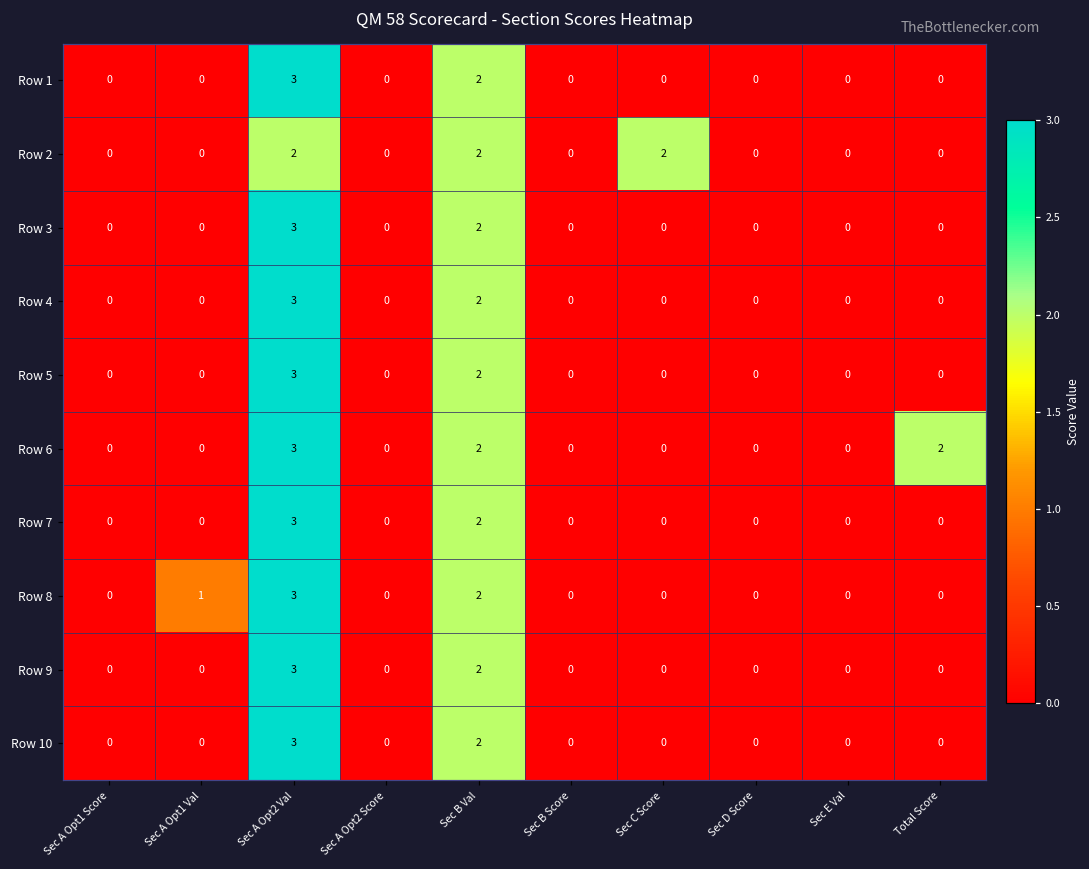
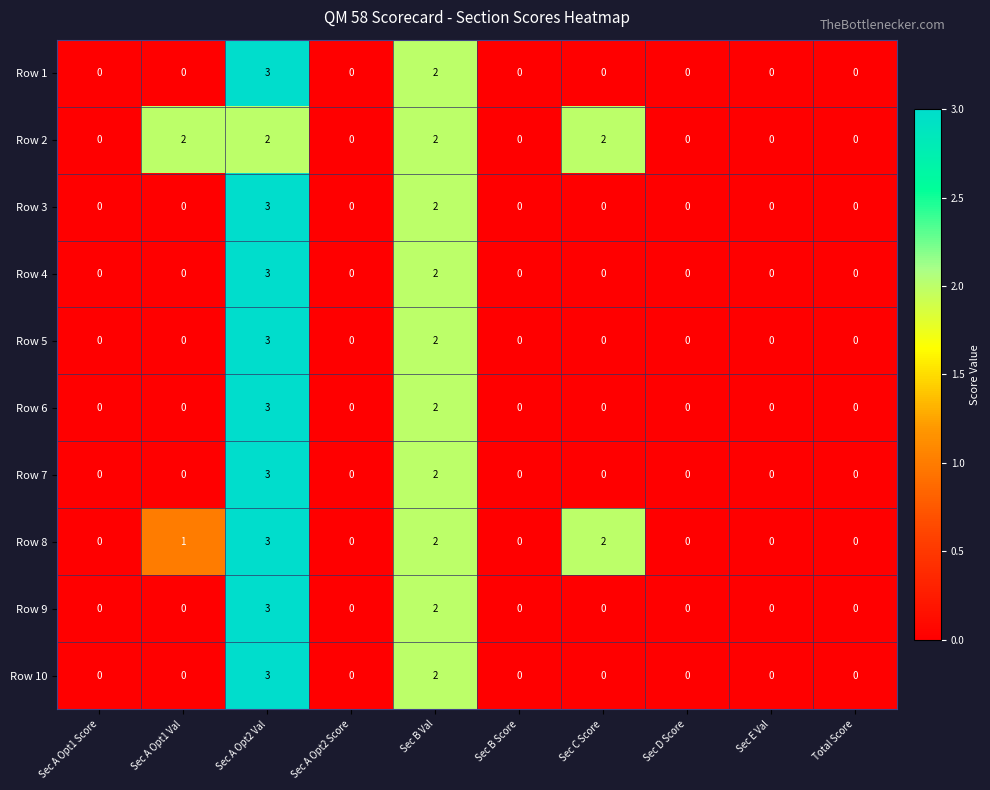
  {
    "Row 1": {
      "Sec A Opt1 Score": 0,
      "Sec A Opt1 Val": 0,
      "Sec A Opt2 Val": 3,
      "Sec A Opt2 Score": 0,
      "Sec B Val": 2,
      "Sec B Score": 0,
      "Sec C Score": 0,
      "Sec D Score": 0,
      "Sec E Val": 0,
      "Total Score": 0
    },
    "Row 2": {
      "Sec A Opt1 Score": 0,
-     "Sec A Opt1 Val": 0,
+     "Sec A Opt1 Val": 2,
      "Sec A Opt2 Val": 2,
      "Sec A Opt2 Score": 0,
      "Sec B Val": 2,
      "Sec B Score": 0,
      "Sec C Score": 2,
      "Sec D Score": 0,
      "Sec E Val": 0,
      "Total Score": 0
    },
    "Row 3": {
      "Sec A Opt1 Score": 0,
      "Sec A Opt1 Val": 0,
      "Sec A Opt2 Val": 3,
      "Sec A Opt2 Score": 0,
      "Sec B Val": 2,
      "Sec B Score": 0,
      "Sec C Score": 0,
      "Sec D Score": 0,
      "Sec E Val": 0,
      "Total Score": 0
    },
    "Row 4": {
      "Sec A Opt1 Score": 0,
      "Sec A Opt1 Val": 0,
      "Sec A Opt2 Val": 3,
      "Sec A Opt2 Score": 0,
      "Sec B Val": 2,
      "Sec B Score": 0,
      "Sec C Score": 0,
      "Sec D Score": 0,
      "Sec E Val": 0,
      "Total Score": 0
    },
    "Row 5": {
      "Sec A Opt1 Score": 0,
      "Sec A Opt1 Val": 0,
      "Sec A Opt2 Val": 3,
      "Sec A Opt2 Score": 0,
      "Sec B Val": 2,
      "Sec B Score": 0,
      "Sec C Score": 0,
      "Sec D Score": 0,
      "Sec E Val": 0,
      "Total Score": 0
    },
    "Row 6": {
      "Sec A Opt1 Score": 0,
      "Sec A Opt1 Val": 0,
      "Sec A Opt2 Val": 3,
      "Sec A Opt2 Score": 0,
      "Sec B Val": 2,
      "Sec B Score": 0,
      "Sec C Score": 0,
      "Sec D Score": 0,
      "Sec E Val": 0,
-     "Total Score": 2
+     "Total Score": 0
    },
    "Row 7": {
      "Sec A Opt1 Score": 0,
      "Sec A Opt1 Val": 0,
      "Sec A Opt2 Val": 3,
      "Sec A Opt2 Score": 0,
      "Sec B Val": 2,
      "Sec B Score": 0,
      "Sec C Score": 0,
      "Sec D Score": 0,
      "Sec E Val": 0,
      "Total Score": 0
    },
    "Row 8": {
      "Sec A Opt1 Score": 0,
      "Sec A Opt1 Val": 1,
      "Sec A Opt2 Val": 3,
      "Sec A Opt2 Score": 0,
      "Sec B Val": 2,
      "Sec B Score": 0,
-     "Sec C Score": 0,
+     "Sec C Score": 2,
      "Sec D Score": 0,
      "Sec E Val": 0,
      "Total Score": 0
    },
    "Row 9": {
      "Sec A Opt1 Score": 0,
      "Sec A Opt1 Val": 0,
      "Sec A Opt2 Val": 3,
      "Sec A Opt2 Score": 0,
      "Sec B Val": 2,
      "Sec B Score": 0,
      "Sec C Score": 0,
      "Sec D Score": 0,
      "Sec E Val": 0,
      "Total Score": 0
    },
    "Row 10": {
      "Sec A Opt1 Score": 0,
      "Sec A Opt1 Val": 0,
      "Sec A Opt2 Val": 3,
      "Sec A Opt2 Score": 0,
      "Sec B Val": 2,
      "Sec B Score": 0,
      "Sec C Score": 0,
      "Sec D Score": 0,
      "Sec E Val": 0,
      "Total Score": 0
    }
  }
